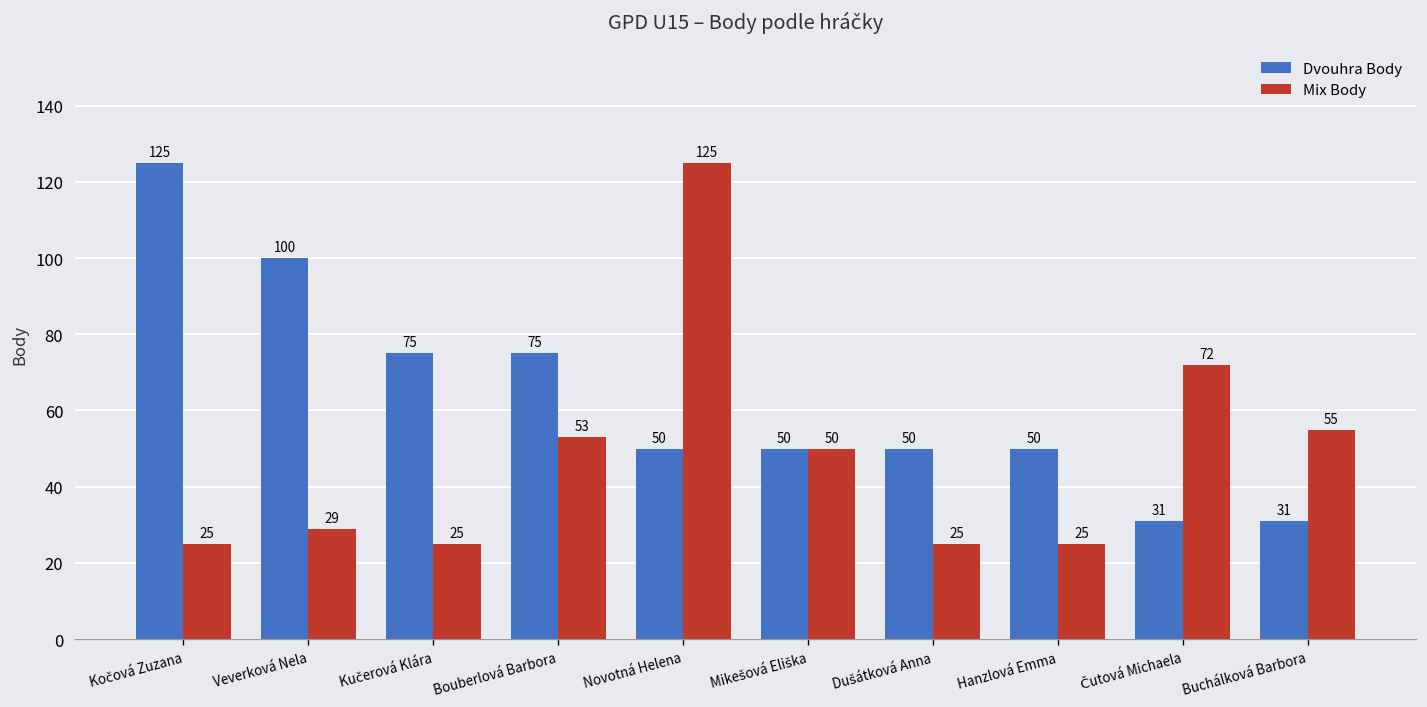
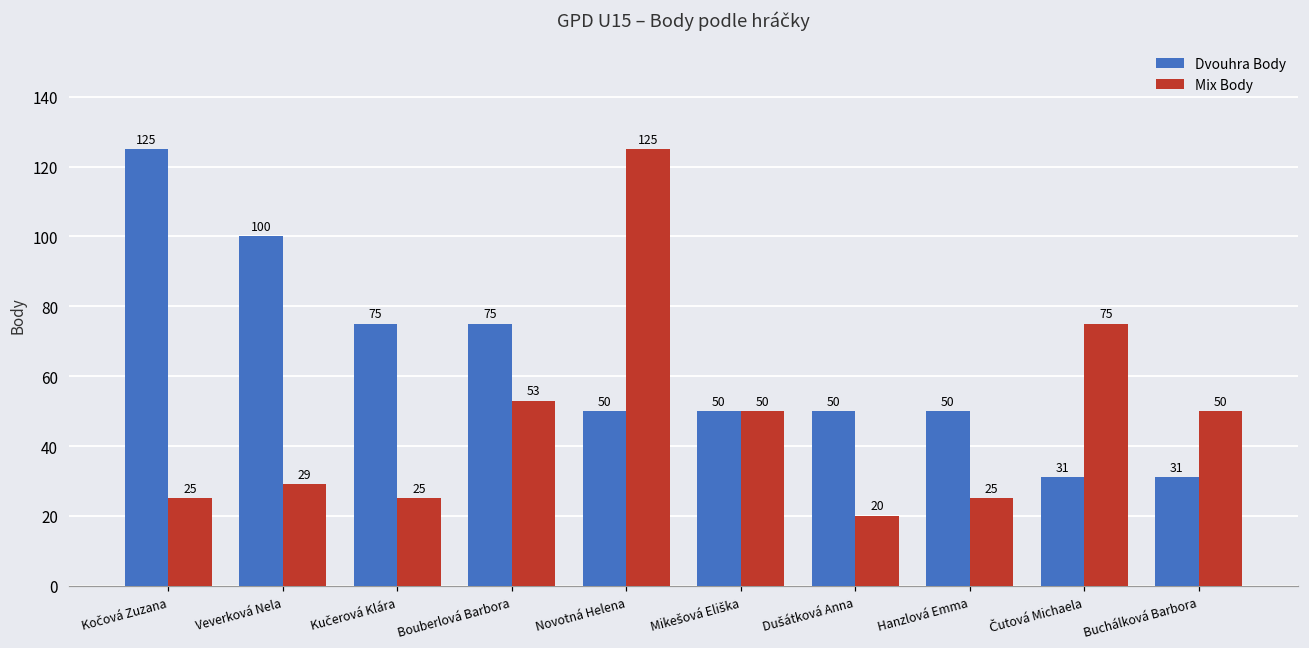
  {
    "Dvouhra Body": {
      "Kočová Zuzana": 125,
      "Veverková Nela": 100,
      "Kučerová Klára": 75,
      "Bouberlová Barbora": 75,
      "Novotná Helena": 50,
      "Mikešová Eliška": 50,
      "Dušátková Anna": 50,
      "Hanzlová Emma": 50,
      "Čutová Michaela": 31,
      "Buchálková Barbora": 31
    },
    "Mix Body": {
      "Kočová Zuzana": 25,
      "Veverková Nela": 29,
      "Kučerová Klára": 25,
      "Bouberlová Barbora": 53,
      "Novotná Helena": 125,
      "Mikešová Eliška": 50,
-     "Dušátková Anna": 25,
+     "Dušátková Anna": 20,
      "Hanzlová Emma": 25,
-     "Čutová Michaela": 72,
-     "Buchálková Barbora": 55
+     "Čutová Michaela": 75,
+     "Buchálková Barbora": 50
    }
  }
